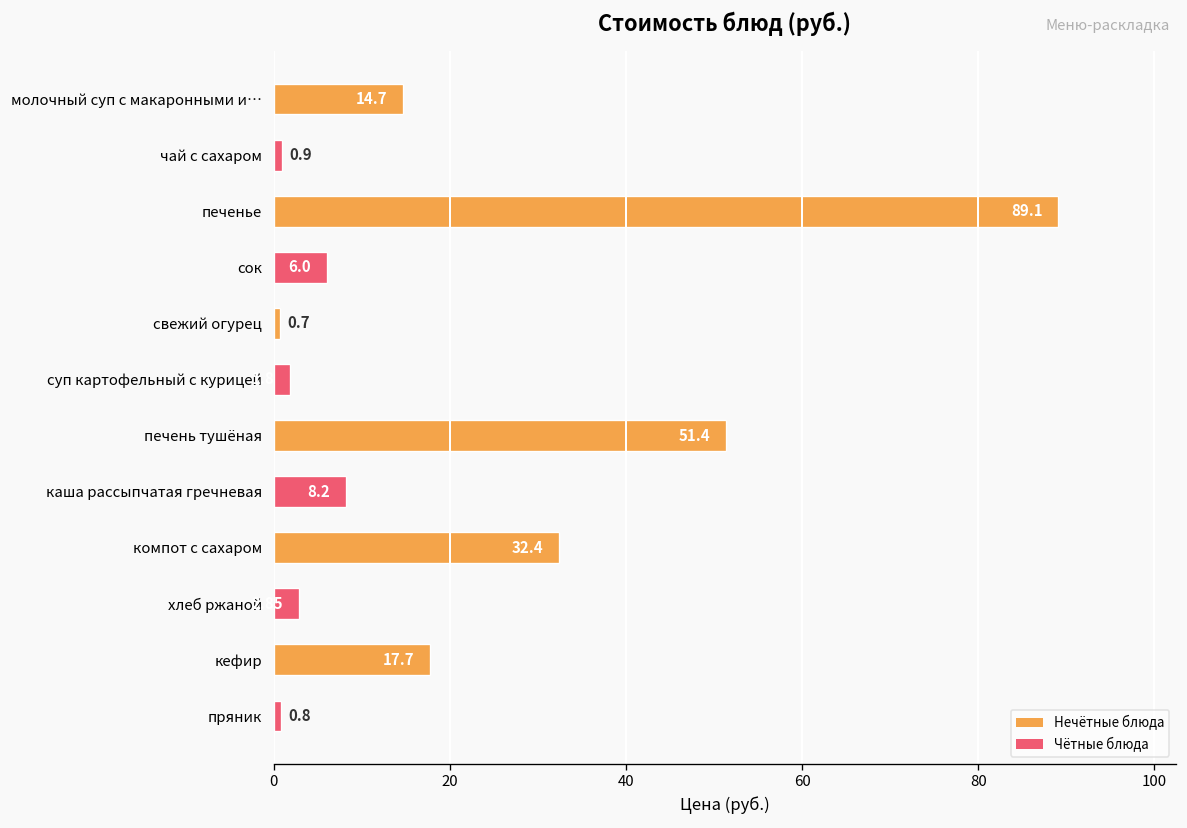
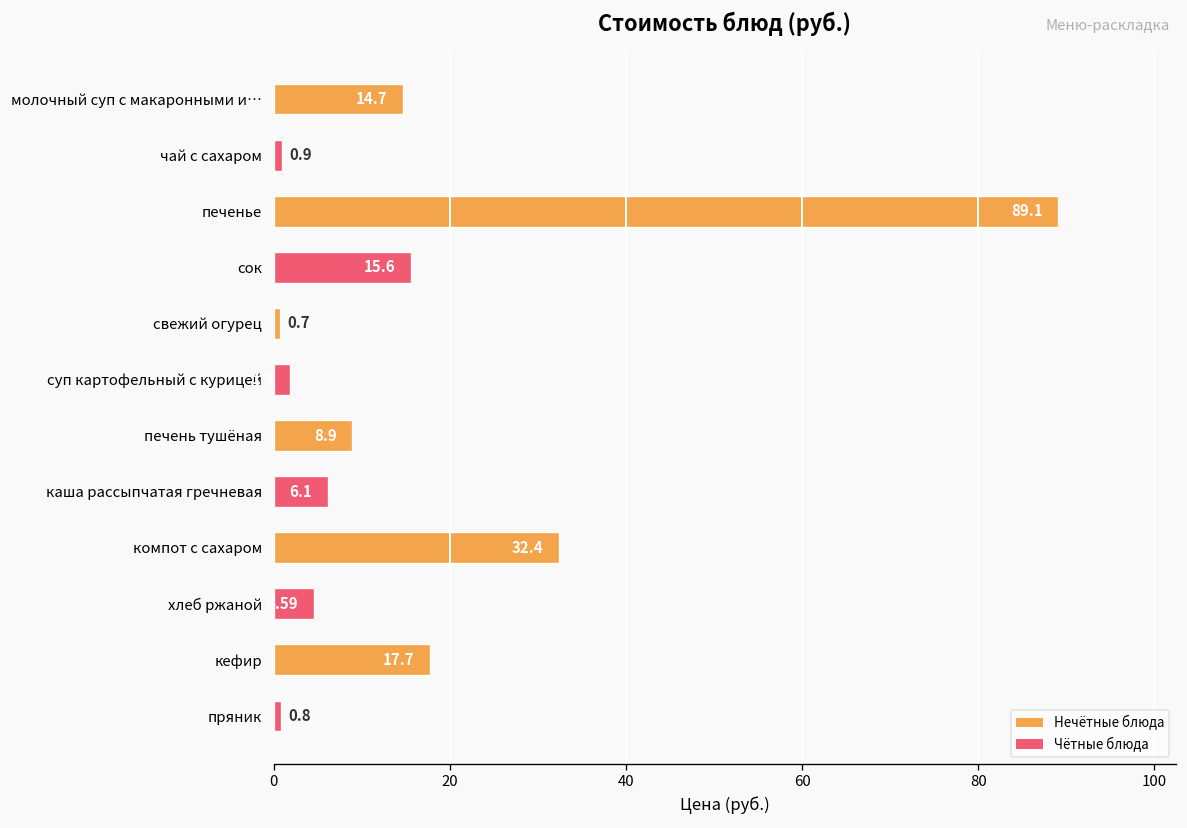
  {
    "молочный суп с макаронными и…": 14.7,
    "чай с сахаром": 0.9,
    "печенье": 89.1,
-   "сок": 6.0,
+   "сок": 15.6,
    "свежий огурец": 0.7,
-   "печень тушёная": 51.4,
-   "каша рассыпчатая гречневая": 8.2,
+   "печень тушёная": 8.9,
+   "каша рассыпчатая гречневая": 6.1,
    "компот с сахаром": 32.4,
-   "хлеб ржаной": 3,
+   "хлеб ржаной": 5,
    "кефир": 17.7,
    "пряник": 0.8
  }
